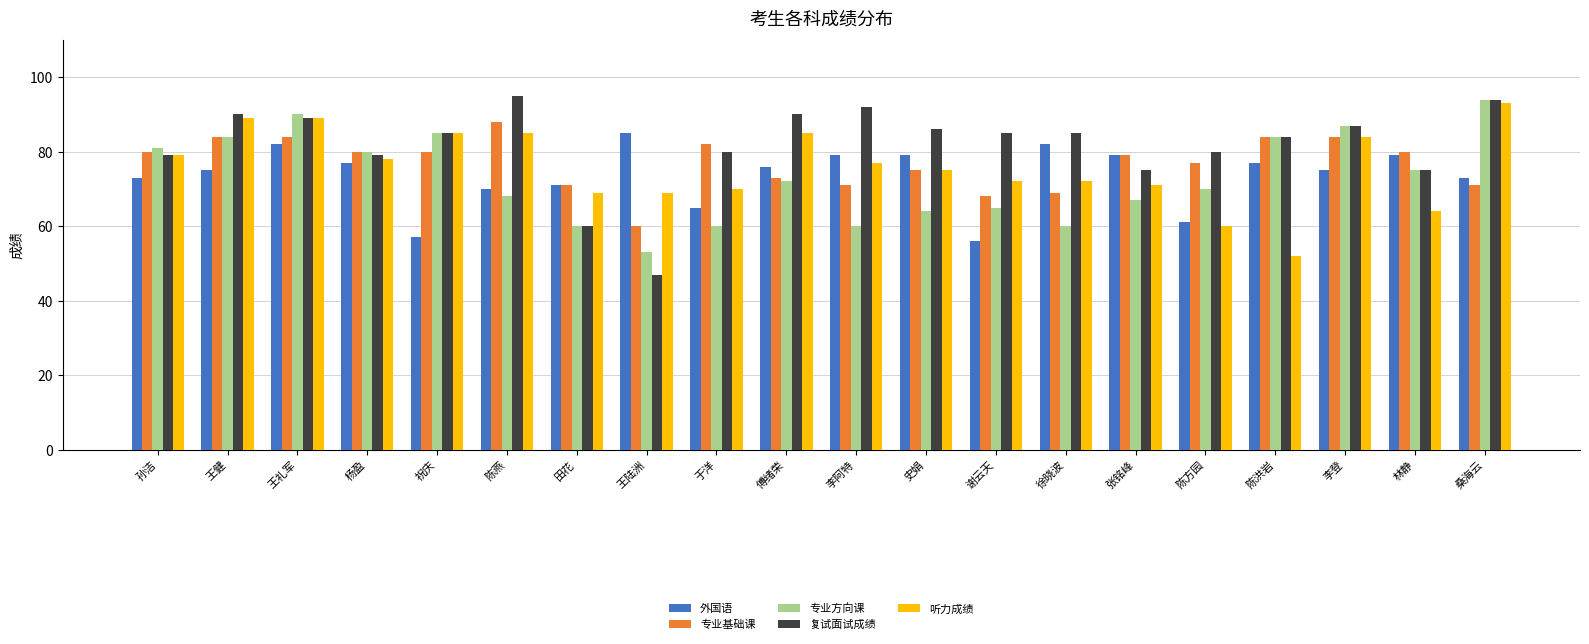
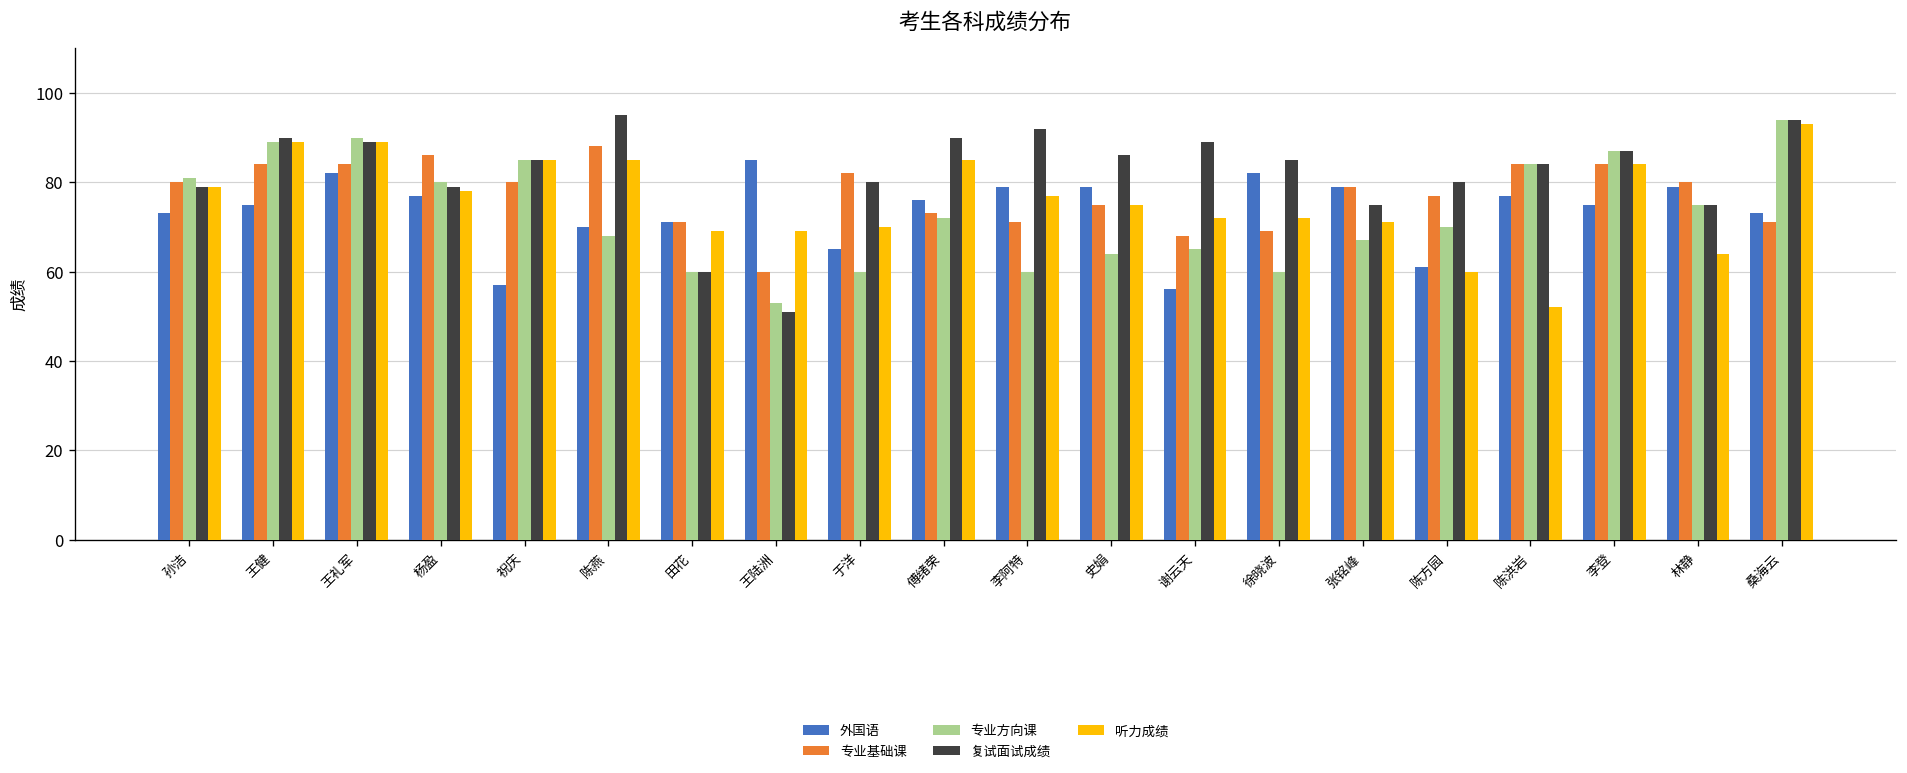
  {
    "外国语": {
      "孙洁": 73,
      "王健": 75,
      "王礼军": 82,
      "杨盈": 77,
      "祝庆": 57,
      "陈燕": 70,
      "田花": 71,
      "王陆洲": 85,
      "于洋": 65,
      "傅绪荣": 76,
      "李阿特": 79,
      "史娟": 79,
      "谢云天": 56,
      "徐晓波": 82,
      "张铭峰": 79,
      "陈方园": 61,
      "陈洪岩": 77,
      "李登": 75,
      "林静": 79,
      "桑海云": 73
    },
    "专业基础课": {
      "孙洁": 80,
      "王健": 84,
      "王礼军": 84,
-     "杨盈": 80,
+     "杨盈": 86,
      "祝庆": 80,
      "陈燕": 88,
      "田花": 71,
      "王陆洲": 60,
      "于洋": 82,
      "傅绪荣": 73,
      "李阿特": 71,
      "史娟": 75,
      "谢云天": 68,
      "徐晓波": 69,
      "张铭峰": 79,
      "陈方园": 77,
      "陈洪岩": 84,
      "李登": 84,
      "林静": 80,
      "桑海云": 71
    },
    "专业方向课": {
      "孙洁": 81,
-     "王健": 84,
+     "王健": 89,
      "王礼军": 90,
      "杨盈": 80,
      "祝庆": 85,
      "陈燕": 68,
      "田花": 60,
      "王陆洲": 53,
      "于洋": 60,
      "傅绪荣": 72,
      "李阿特": 60,
      "史娟": 64,
      "谢云天": 65,
      "徐晓波": 60,
      "张铭峰": 67,
      "陈方园": 70,
      "陈洪岩": 84,
      "李登": 87,
      "林静": 75,
      "桑海云": 94
    },
    "复试面试成绩": {
      "孙洁": 79,
      "王健": 90,
      "王礼军": 89,
      "杨盈": 79,
      "祝庆": 85,
      "陈燕": 95,
      "田花": 60,
-     "王陆洲": 47,
+     "王陆洲": 51,
      "于洋": 80,
      "傅绪荣": 90,
      "李阿特": 92,
      "史娟": 86,
-     "谢云天": 85,
+     "谢云天": 89,
      "徐晓波": 85,
      "张铭峰": 75,
      "陈方园": 80,
      "陈洪岩": 84,
      "李登": 87,
      "林静": 75,
      "桑海云": 94
    },
    "听力成绩": {
      "孙洁": 79,
      "王健": 89,
      "王礼军": 89,
      "杨盈": 78,
      "祝庆": 85,
      "陈燕": 85,
      "田花": 69,
      "王陆洲": 69,
      "于洋": 70,
      "傅绪荣": 85,
      "李阿特": 77,
      "史娟": 75,
      "谢云天": 72,
      "徐晓波": 72,
      "张铭峰": 71,
      "陈方园": 60,
      "陈洪岩": 52,
      "李登": 84,
      "林静": 64,
      "桑海云": 93
    }
  }
